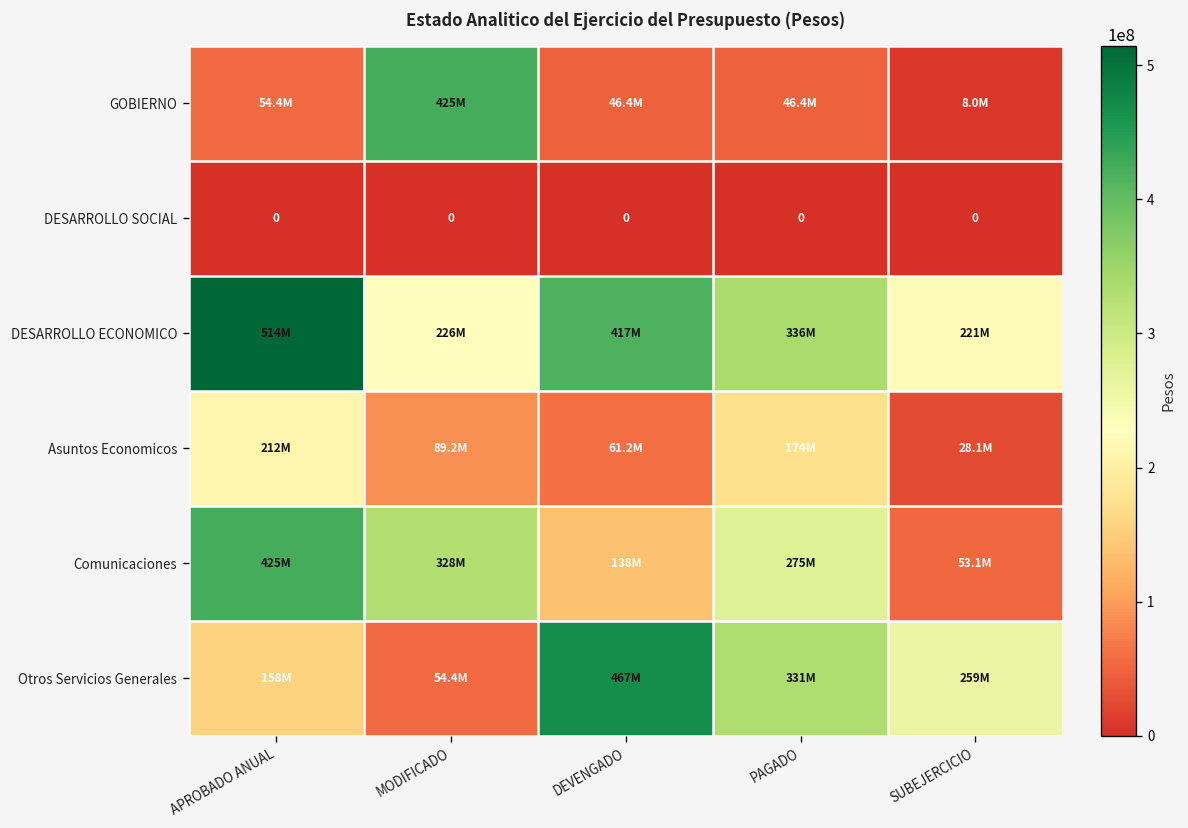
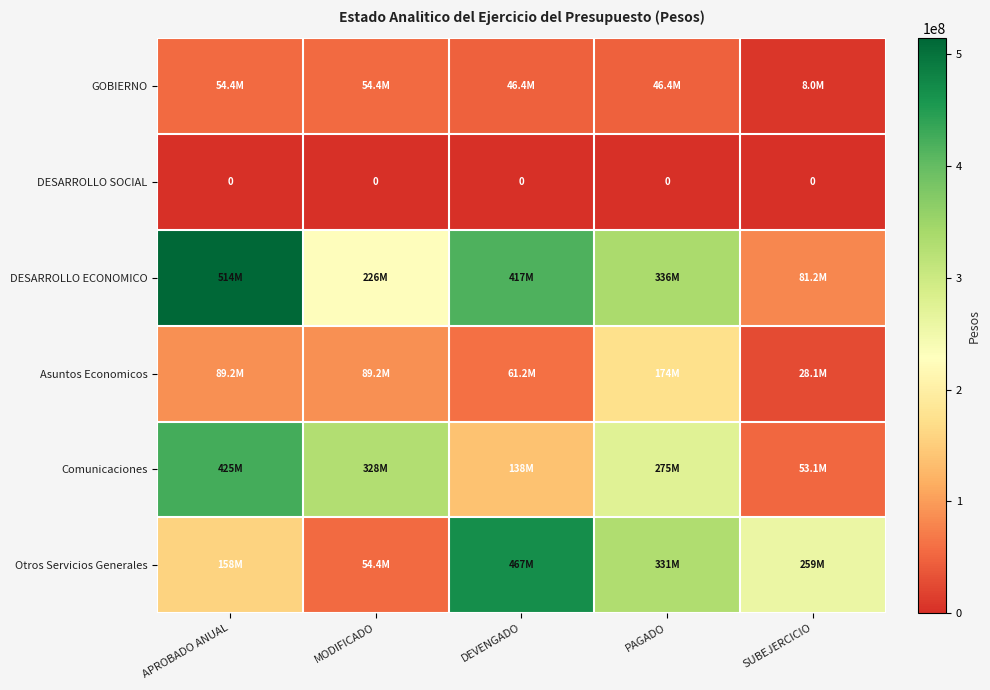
  {
    "GOBIERNO": {
      "APROBADO ANUAL": "54.4M",
-     "MODIFICADO": "425M",
+     "MODIFICADO": "54.4M",
      "DEVENGADO": "46.4M",
      "PAGADO": "46.4M",
      "SUBEJERCICIO": "8.0M"
    },
    "DESARROLLO SOCIAL": {
      "APROBADO ANUAL": "0",
      "MODIFICADO": "0",
      "DEVENGADO": "0",
      "PAGADO": "0",
      "SUBEJERCICIO": "0"
    },
    "DESARROLLO ECONOMICO": {
      "APROBADO ANUAL": "514M",
      "MODIFICADO": "226M",
      "DEVENGADO": "417M",
      "PAGADO": "336M",
-     "SUBEJERCICIO": "221M"
+     "SUBEJERCICIO": "81.2M"
    },
    "Asuntos Economicos": {
-     "APROBADO ANUAL": "212M",
+     "APROBADO ANUAL": "89.2M",
      "MODIFICADO": "89.2M",
      "DEVENGADO": "61.2M",
      "PAGADO": "174M",
      "SUBEJERCICIO": "28.1M"
    },
    "Comunicaciones": {
      "APROBADO ANUAL": "425M",
      "MODIFICADO": "328M",
      "DEVENGADO": "138M",
      "PAGADO": "275M",
      "SUBEJERCICIO": "53.1M"
    },
    "Otros Servicios Generales": {
      "APROBADO ANUAL": "158M",
      "MODIFICADO": "54.4M",
      "DEVENGADO": "467M",
      "PAGADO": "331M",
      "SUBEJERCICIO": "259M"
    }
  }
